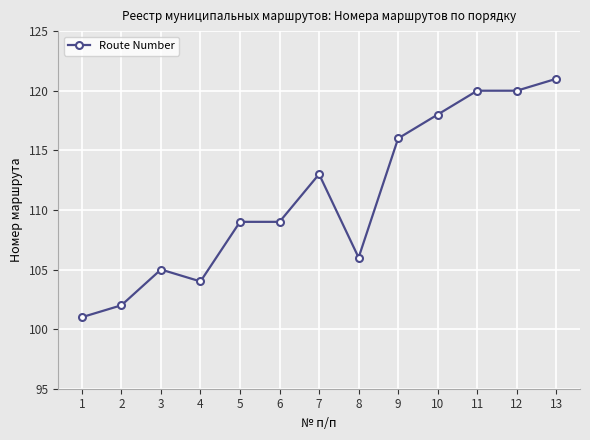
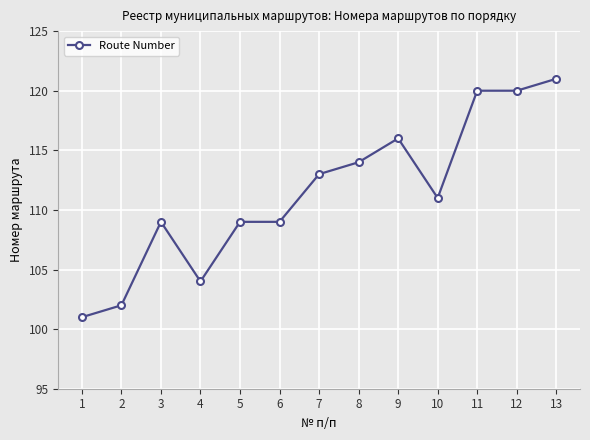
  {
    "1": 101,
    "2": 102,
-   "3": 105,
+   "3": 109,
    "4": 104,
    "5": 109,
    "6": 109,
    "7": 113,
-   "8": 106,
+   "8": 114,
    "9": 116,
-   "10": 118,
+   "10": 111,
    "11": 120,
    "12": 120,
    "13": 121
  }
